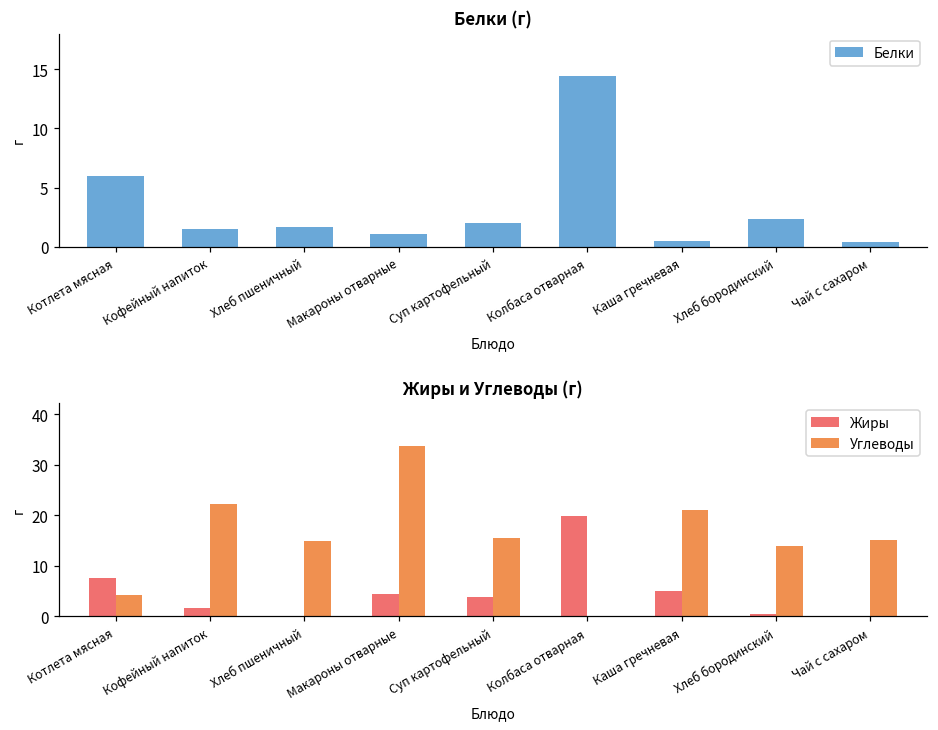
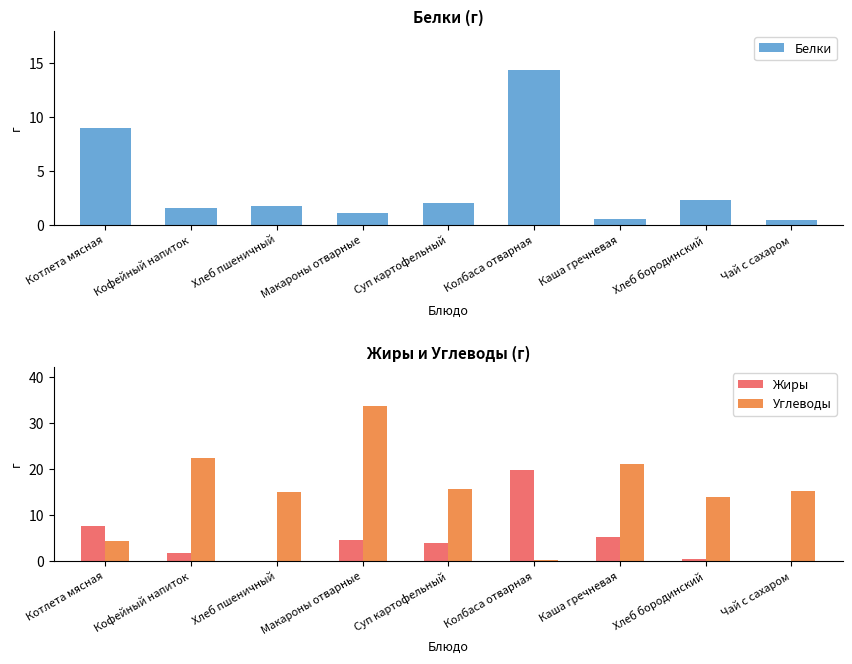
  {
    "Белки (г)": {
-     "Котлета мясная": 6,
+     "Котлета мясная": 9,
      "Кофейный напиток": 1.5,
      "Хлеб пшеничный": 1.7,
      "Макароны отварные": 1,
      "Суп картофельный": 2,
      "Колбаса отварная": 14.4,
      "Каша гречневая": 0.5,
      "Хлеб бородинский": 2.3,
      "Чай с сахаром": 0.4
    }
  }
